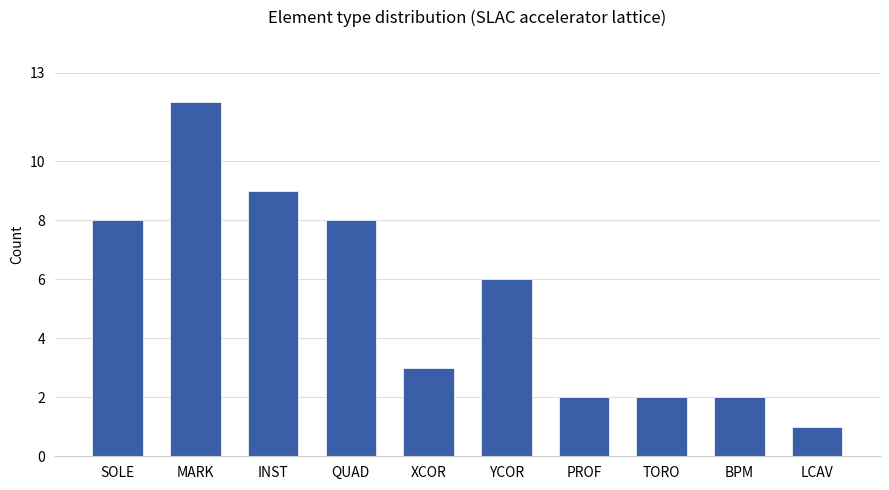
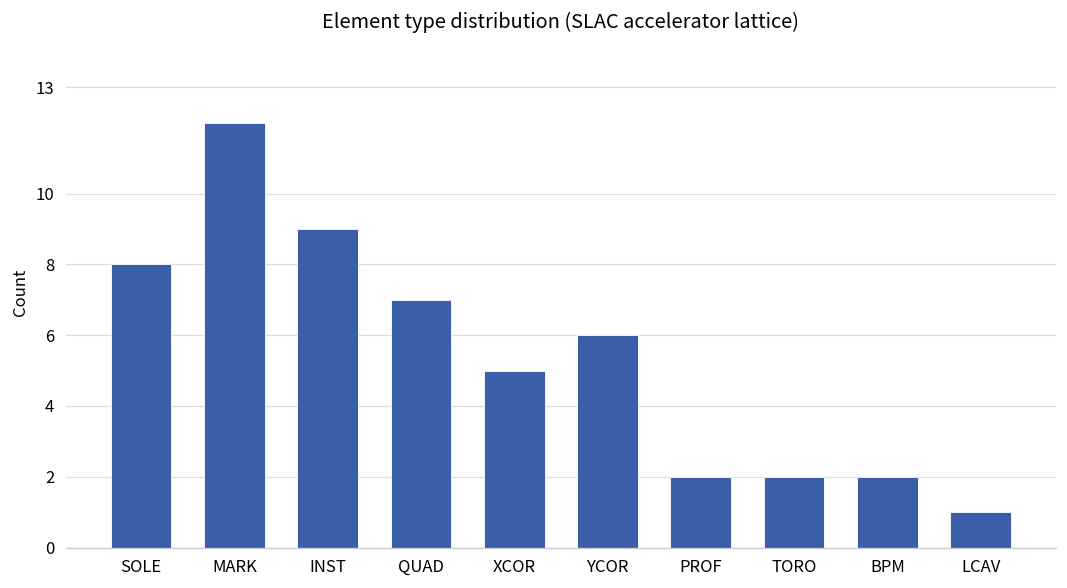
  {
    "SOLE": 8,
    "MARK": 12,
    "INST": 9,
-   "QUAD": 8,
-   "XCOR": 3,
+   "QUAD": 7,
+   "XCOR": 5,
    "YCOR": 6,
    "PROF": 2,
    "TORO": 2,
    "BPM": 2,
    "LCAV": 1
  }
